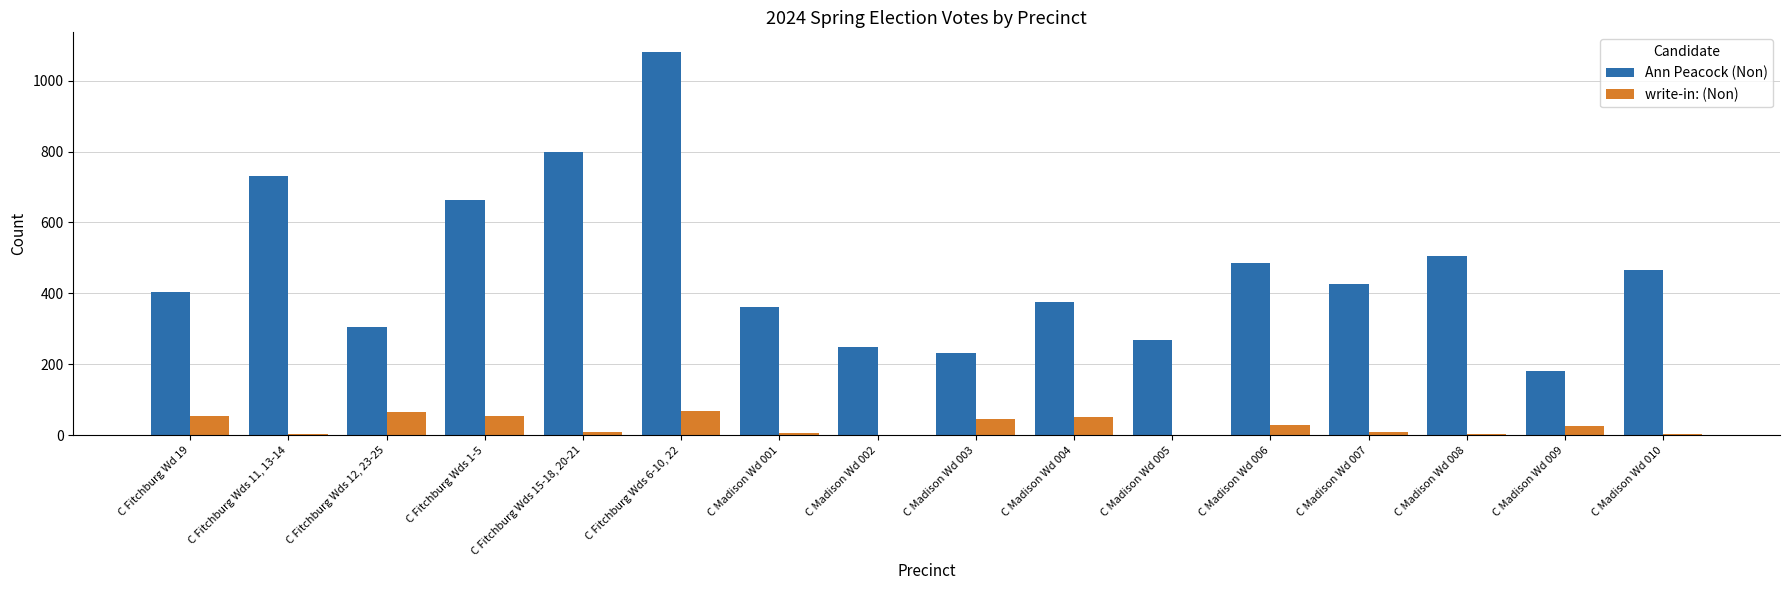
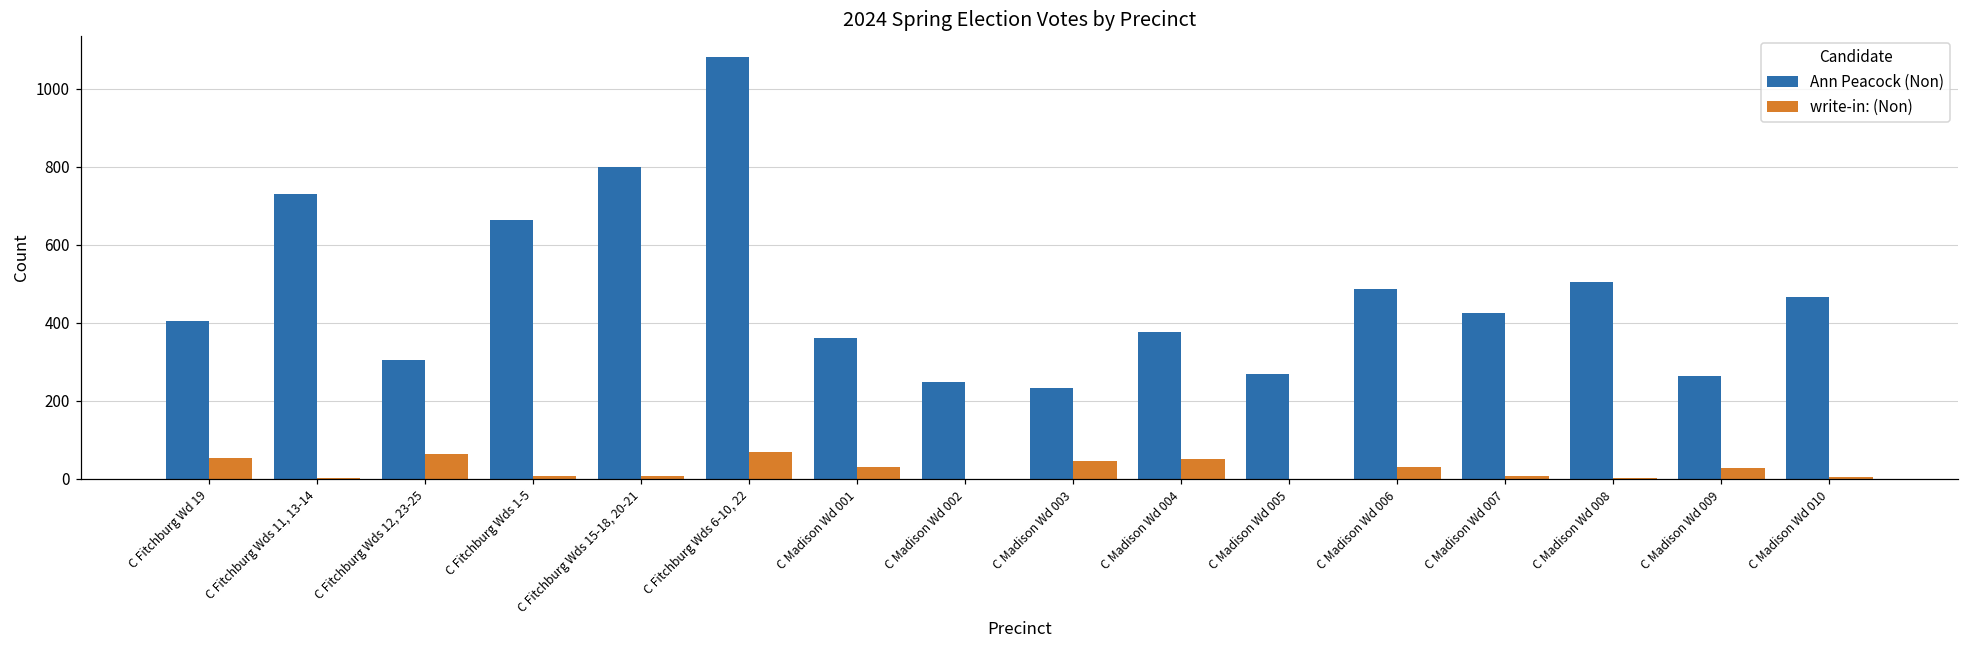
  {
    "Ann Peacock (Non)": {
      "C Fitchburg Wd 19": 410,
      "C Fitchburg Wds 11, 13-14": 730,
      "C Fitchburg Wds 12, 23-25": 300,
      "C Fitchburg Wds 1-5": 660,
      "C Fitchburg Wds 15-18, 20-21": 800,
      "C Fitchburg Wds 6-10, 22": 1080,
      "C Madison Wd 001": 360,
      "C Madison Wd 002": 250,
      "C Madison Wd 003": 230,
      "C Madison Wd 004": 380,
      "C Madison Wd 005": 270,
      "C Madison Wd 006": 490,
      "C Madison Wd 007": 430,
      "C Madison Wd 008": 510,
-     "C Madison Wd 009": 180,
+     "C Madison Wd 009": 260,
      "C Madison Wd 010": 470
    },
    "write-in: (Non)": {
      "C Fitchburg Wd 19": 50,
      "C Fitchburg Wds 12, 23-25": 60,
-     "C Fitchburg Wds 1-5": 50,
+     "C Fitchburg Wds 1-5": 10,
      "C Fitchburg Wds 15-18, 20-21": 10,
      "C Fitchburg Wds 6-10, 22": 70,
-     "C Madison Wd 001": 10,
+     "C Madison Wd 001": 30,
      "C Madison Wd 002": 0,
      "C Madison Wd 003": 50,
      "C Madison Wd 004": 50,
      "C Madison Wd 005": 0,
      "C Madison Wd 006": 30,
      "C Madison Wd 007": 10,
      "C Madison Wd 009": 30
    }
  }
